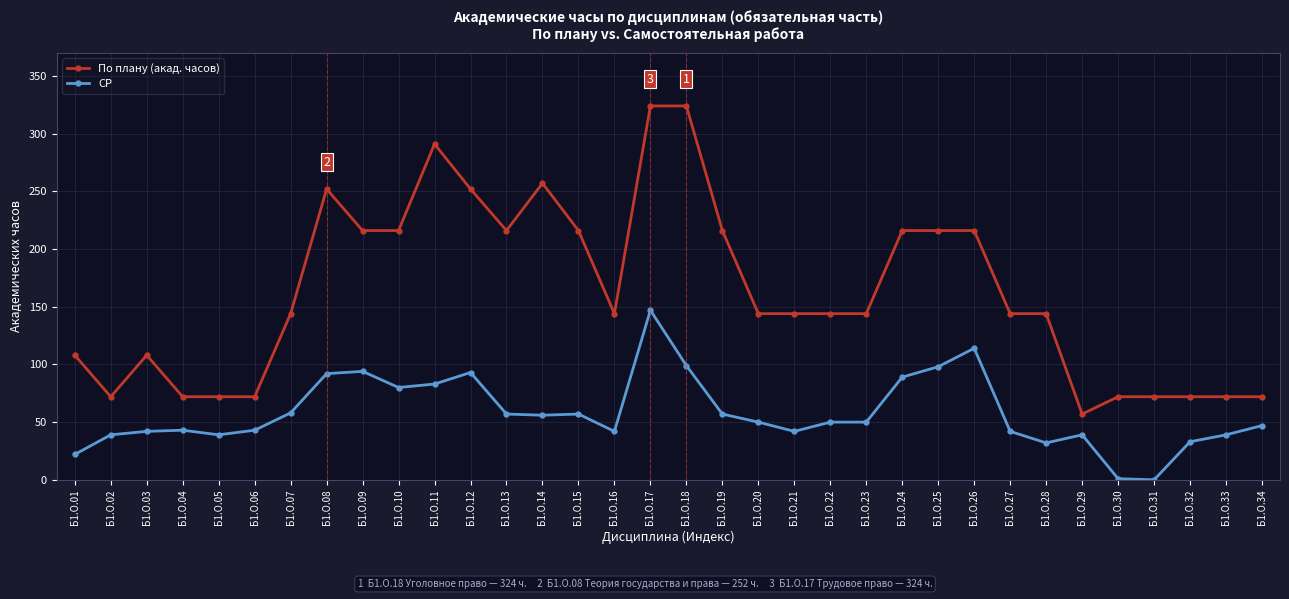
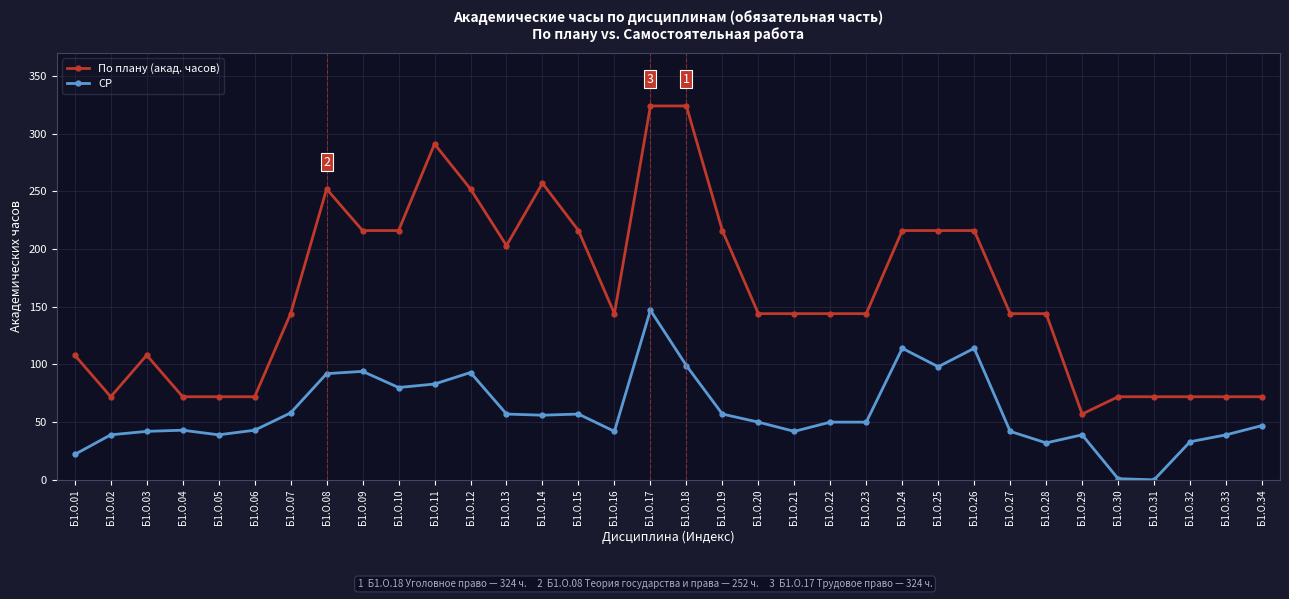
  {
    "По плану (акад. часов)": {
      "Б1.О.01": 108,
      "Б1.О.02": 72,
      "Б1.О.03": 108,
      "Б1.О.04": 72,
      "Б1.О.05": 72,
      "Б1.О.06": 72,
      "Б1.О.07": 144,
      "Б1.О.09": 216,
      "Б1.О.10": 216,
      "Б1.О.11": 291,
      "Б1.О.12": 252,
-     "Б1.О.13": 216,
+     "Б1.О.13": 203,
      "Б1.О.14": 257,
      "Б1.О.15": 216,
      "Б1.О.16": 144,
      "Б1.О.19": 216,
      "Б1.О.20": 144,
      "Б1.О.21": 144,
      "Б1.О.22": 144,
      "Б1.О.23": 144,
      "Б1.О.24": 216,
      "Б1.О.25": 216,
      "Б1.О.26": 216,
      "Б1.О.27": 144,
      "Б1.О.28": 144,
      "Б1.О.29": 57,
      "Б1.О.30": 72,
      "Б1.О.31": 72,
      "Б1.О.32": 72,
      "Б1.О.33": 72,
      "Б1.О.34": 72
    },
    "СР": {
      "Б1.О.01": 22,
      "Б1.О.02": 39,
      "Б1.О.03": 42,
      "Б1.О.04": 43,
      "Б1.О.05": 39,
      "Б1.О.06": 43,
      "Б1.О.07": 58,
      "Б1.О.08": 92,
      "Б1.О.09": 94,
      "Б1.О.10": 80,
      "Б1.О.11": 83,
      "Б1.О.12": 93,
      "Б1.О.13": 57,
      "Б1.О.14": 56,
      "Б1.О.15": 57,
      "Б1.О.16": 42,
      "Б1.О.17": 147,
      "Б1.О.18": 99,
      "Б1.О.19": 57,
      "Б1.О.20": 50,
      "Б1.О.21": 42,
      "Б1.О.22": 50,
      "Б1.О.23": 50,
-     "Б1.О.24": 89,
+     "Б1.О.24": 114,
      "Б1.О.25": 98,
      "Б1.О.26": 114,
      "Б1.О.27": 42,
      "Б1.О.28": 32,
      "Б1.О.29": 39,
      "Б1.О.30": 1,
      "Б1.О.31": 0,
      "Б1.О.32": 33,
      "Б1.О.33": 39,
      "Б1.О.34": 47
    }
  }
